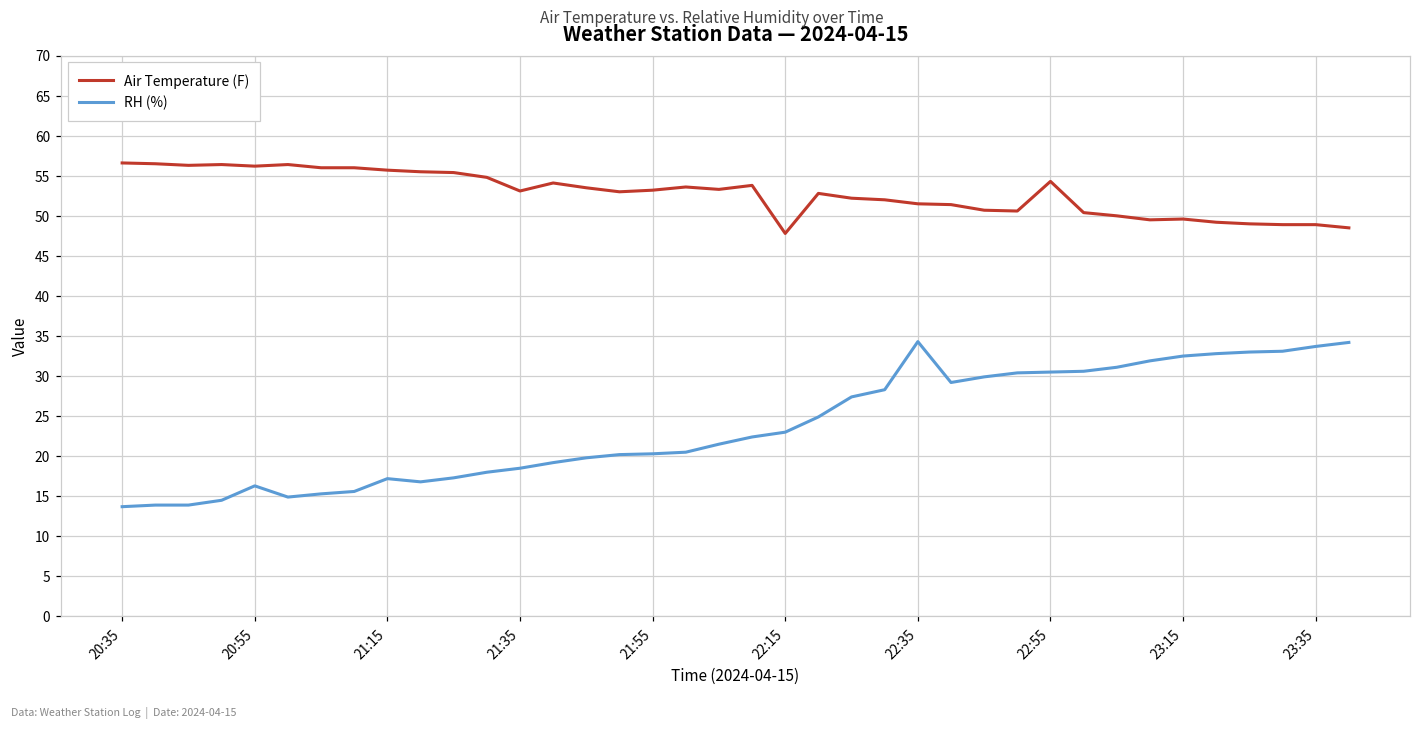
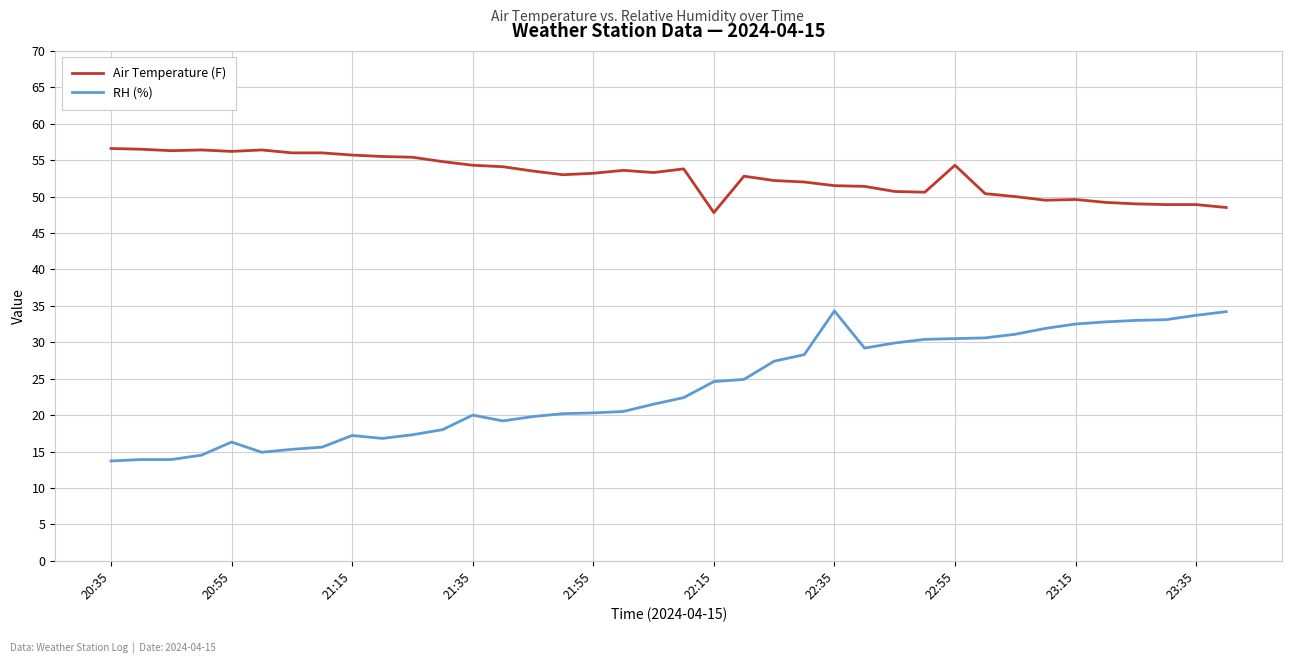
  {
    "Air Temperature (F)": {
      "20:35": 57,
      "20:55": 56,
      "21:15": 56,
-     "21:35": 53,
+     "21:35": 54,
      "21:55": 53,
      "22:15": 48,
      "22:35": 52,
      "22:55": 54,
      "23:15": 50,
      "23:35": 49
    },
    "RH (%)": {
      "20:35": 14,
      "20:55": 16,
      "21:15": 17,
-     "21:35": 19,
+     "21:35": 20,
      "21:55": 20,
-     "22:15": 23,
+     "22:15": 25,
      "22:35": 34,
      "22:55": 31,
      "23:15": 33,
      "23:35": 34
    }
  }
